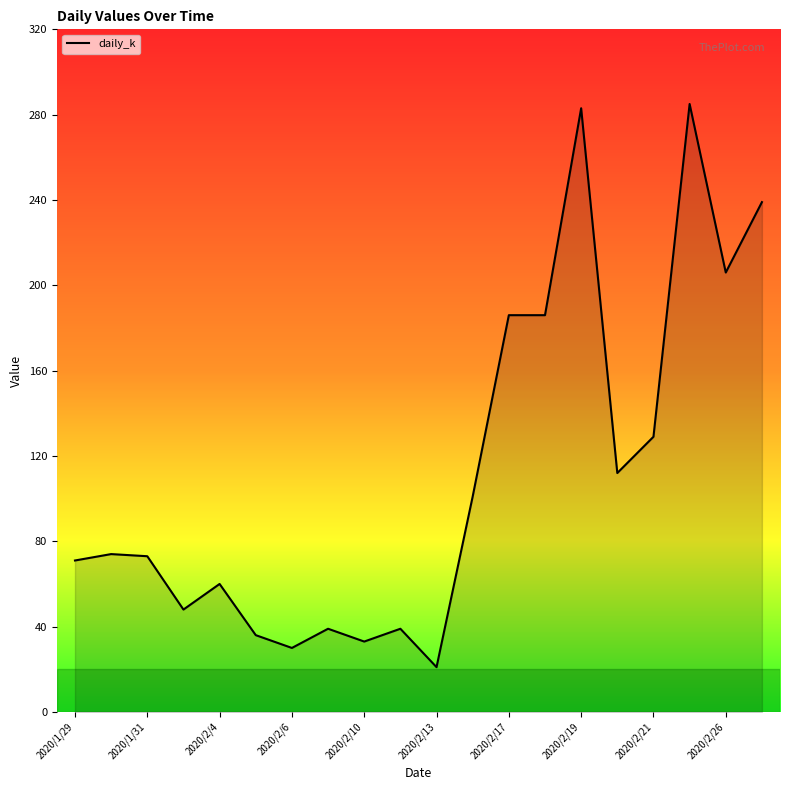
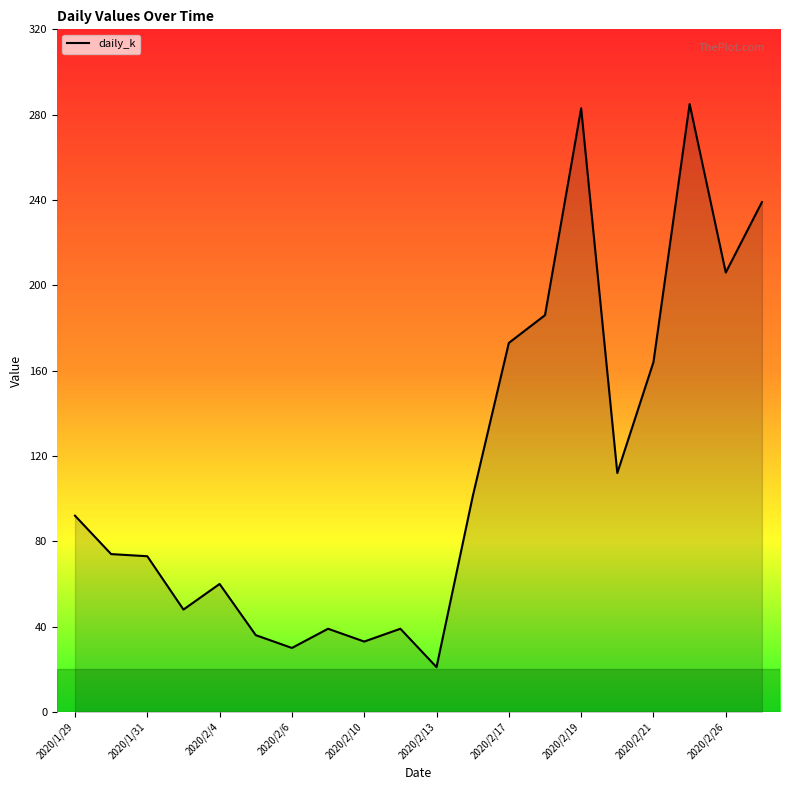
  {
-   "2020/1/29": 71,
+   "2020/1/29": 92,
    "2020/1/31": 73,
    "2020/2/4": 60,
    "2020/2/6": 30,
    "2020/2/10": 33,
    "2020/2/13": 21,
-   "2020/2/17": 186,
+   "2020/2/17": 173,
    "2020/2/19": 283,
-   "2020/2/21": 129,
+   "2020/2/21": 164,
    "2020/2/26": 206
  }
